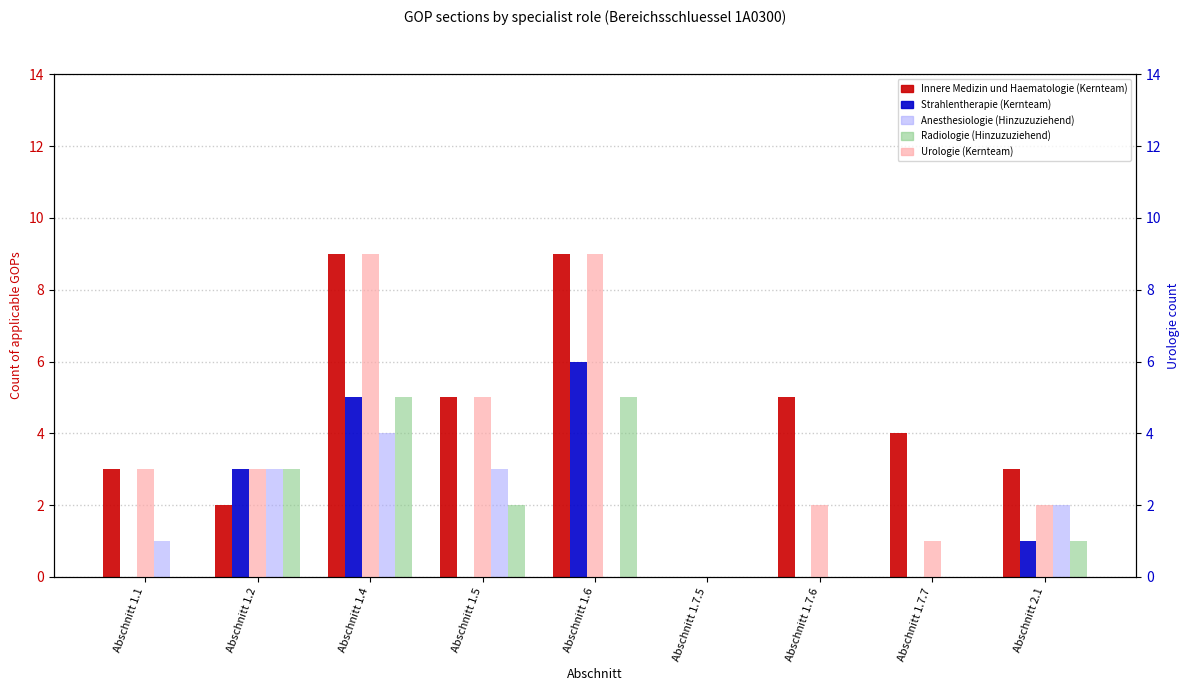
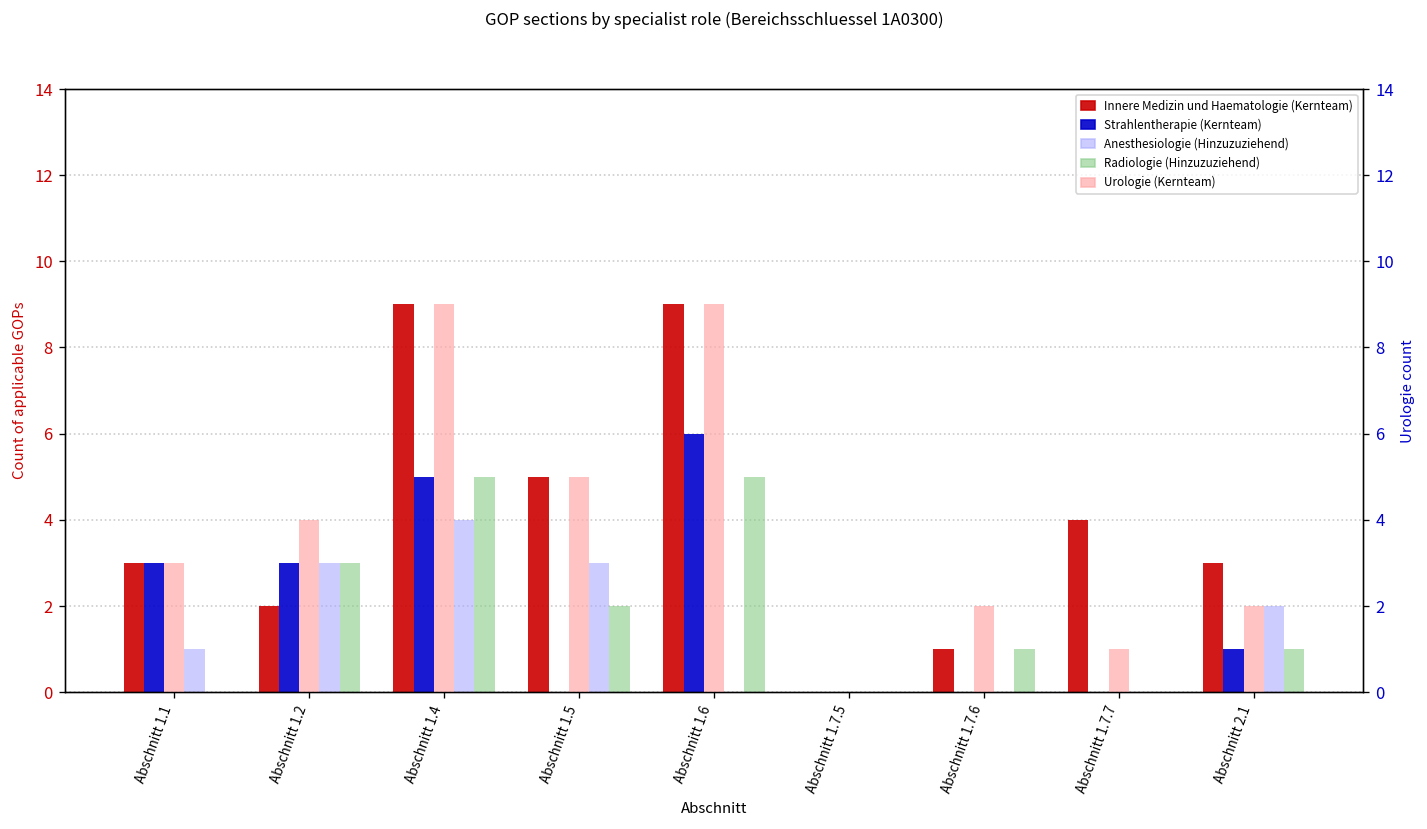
  {
    "Innere Medizin und Haematologie (Kernteam)": {
      "Abschnitt 1.1": 3,
      "Abschnitt 1.2": 2,
      "Abschnitt 1.4": 9,
      "Abschnitt 1.5": 5,
      "Abschnitt 1.6": 9,
      "Abschnitt 1.7.5": 0,
-     "Abschnitt 1.7.6": 5,
+     "Abschnitt 1.7.6": 1,
      "Abschnitt 1.7.7": 4,
      "Abschnitt 2.1": 3
    },
    "Strahlentherapie (Kernteam)": {
-     "Abschnitt 1.1": 0,
+     "Abschnitt 1.1": 3,
      "Abschnitt 1.2": 3,
      "Abschnitt 1.4": 5,
      "Abschnitt 1.5": 0,
      "Abschnitt 1.6": 6,
      "Abschnitt 1.7.5": 0,
      "Abschnitt 1.7.6": 0,
      "Abschnitt 1.7.7": 0,
      "Abschnitt 2.1": 1
    },
    "Anesthesiologie (Hinzuzuziehend)": {
      "Abschnitt 1.1": 1,
      "Abschnitt 1.2": 3,
      "Abschnitt 1.4": 4,
      "Abschnitt 1.5": 3,
      "Abschnitt 1.6": 0,
      "Abschnitt 1.7.5": 0,
      "Abschnitt 1.7.6": 0,
      "Abschnitt 1.7.7": 0,
      "Abschnitt 2.1": 2
    },
    "Radiologie (Hinzuzuziehend)": {
      "Abschnitt 1.1": 0,
      "Abschnitt 1.2": 3,
      "Abschnitt 1.4": 5,
      "Abschnitt 1.5": 2,
      "Abschnitt 1.6": 5,
      "Abschnitt 1.7.5": 0,
-     "Abschnitt 1.7.6": 0,
+     "Abschnitt 1.7.6": 1,
      "Abschnitt 1.7.7": 0,
      "Abschnitt 2.1": 1
    },
    "Urologie (Kernteam)": {
      "Abschnitt 1.1": 3,
-     "Abschnitt 1.2": 3,
+     "Abschnitt 1.2": 4,
      "Abschnitt 1.4": 9,
      "Abschnitt 1.5": 5,
      "Abschnitt 1.6": 9,
      "Abschnitt 1.7.5": 0,
      "Abschnitt 1.7.6": 2,
      "Abschnitt 1.7.7": 1,
      "Abschnitt 2.1": 2
    }
  }
